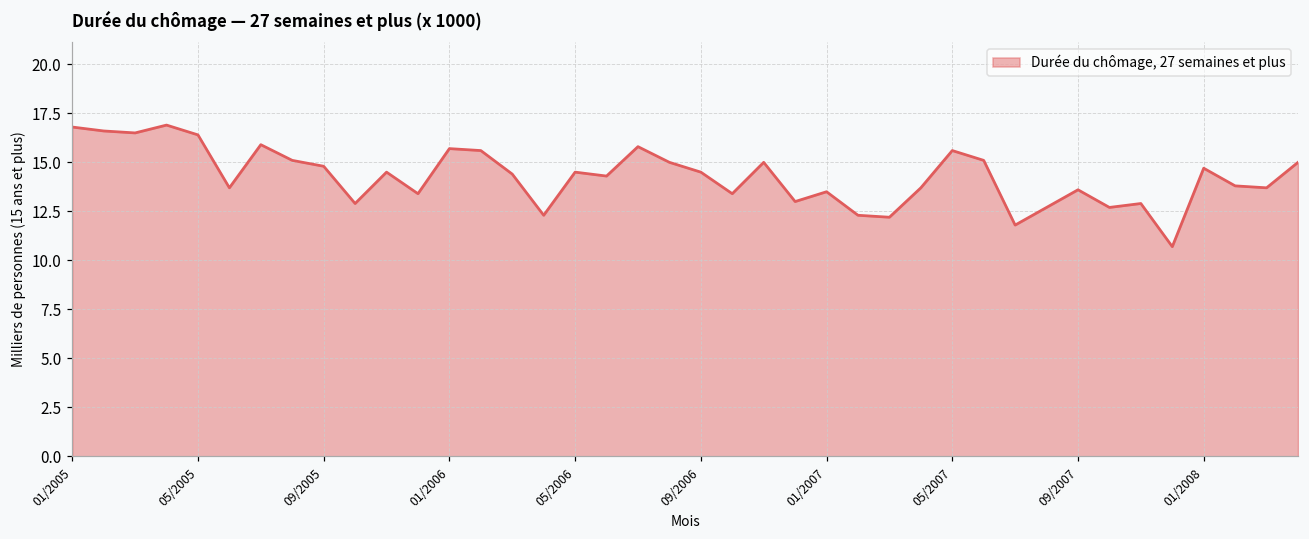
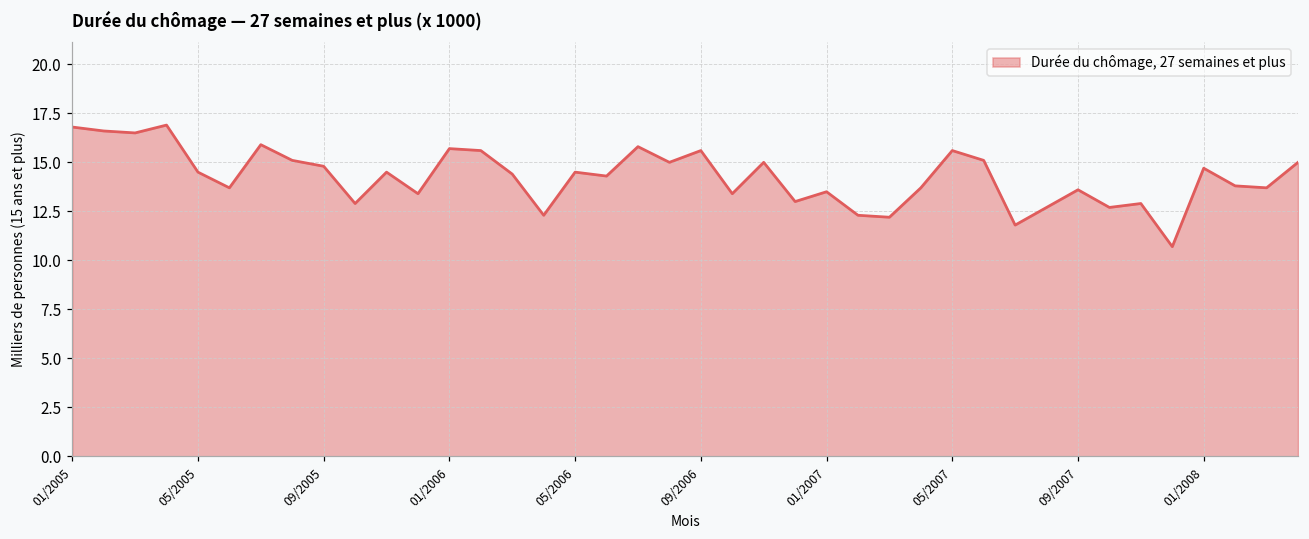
  {
    "01/2005": 16.8,
-   "05/2005": 16.4,
+   "05/2005": 14.5,
    "09/2005": 14.8,
    "01/2006": 15.7,
    "05/2006": 14.5,
-   "09/2006": 14.5,
+   "09/2006": 15.6,
    "01/2007": 13.5,
    "05/2007": 15.6,
    "09/2007": 13.6,
    "01/2008": 14.7
  }
